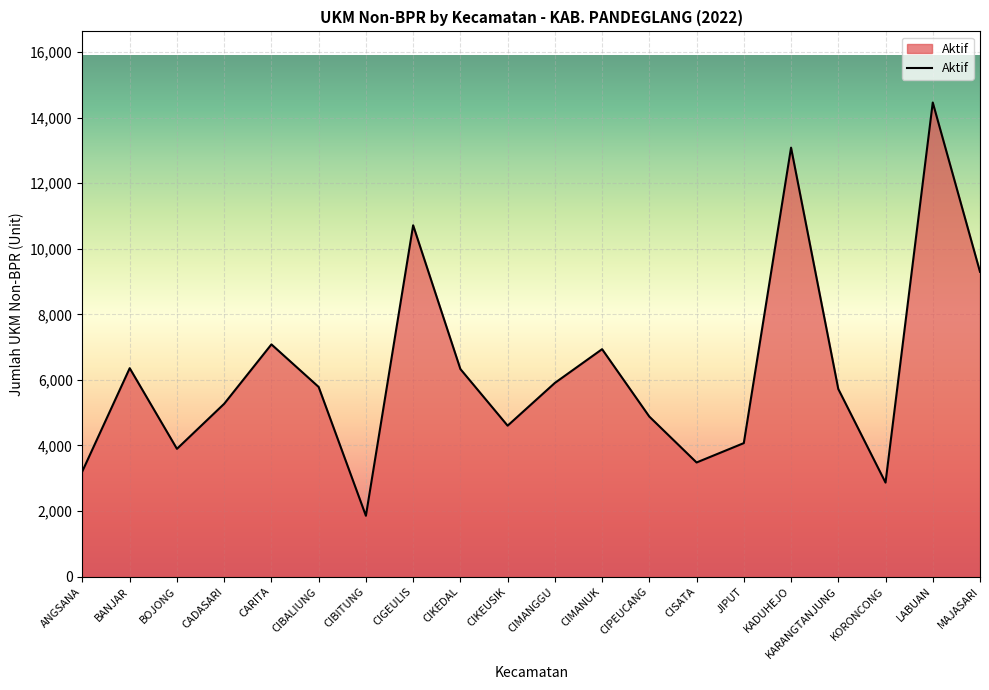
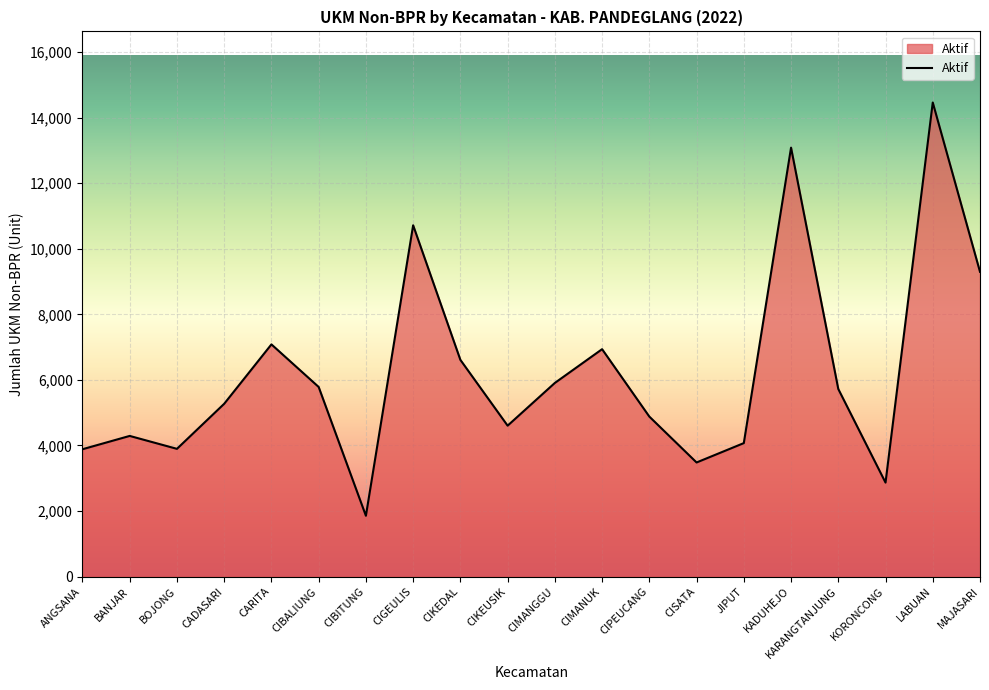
  {
-   "ANGSANA": "3,200",
-   "BANJAR": "6,400",
+   "ANGSANA": "3,900",
+   "BANJAR": "4,300",
    "BOJONG": "3,900",
    "CADASARI": "5,300",
    "CARITA": "7,100",
    "CIBALIUNG": "5,800",
    "CIBITUNG": "1,900",
    "CIGEULIS": "10,700",
-   "CIKEDAL": "6,300",
+   "CIKEDAL": "6,600",
    "CIKEUSIK": "4,600",
    "CIMANGGU": "5,900",
    "CIMANUK": "6,900",
    "CIPEUCANG": "4,900",
    "CISATA": "3,500",
    "JIPUT": "4,100",
    "KADUHEJO": "13,100",
    "KARANGTANJUNG": "5,700",
    "KORONCONG": "2,900",
    "LABUAN": "14,500",
    "MAJASARI": "9,300"
  }
